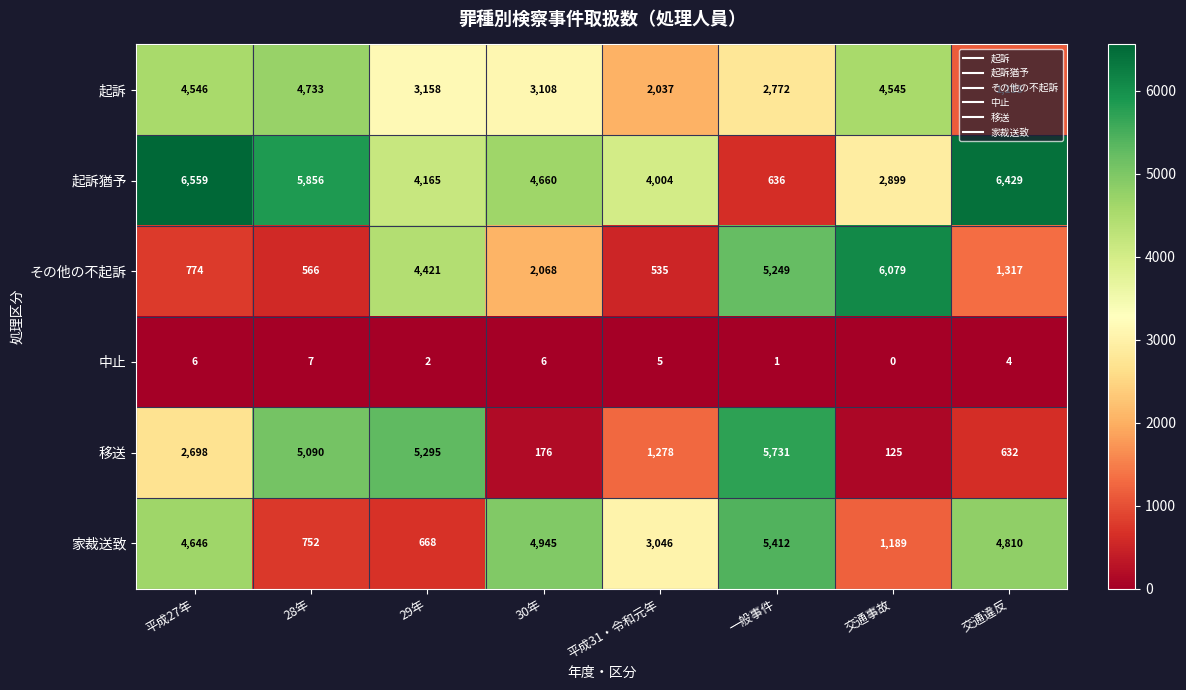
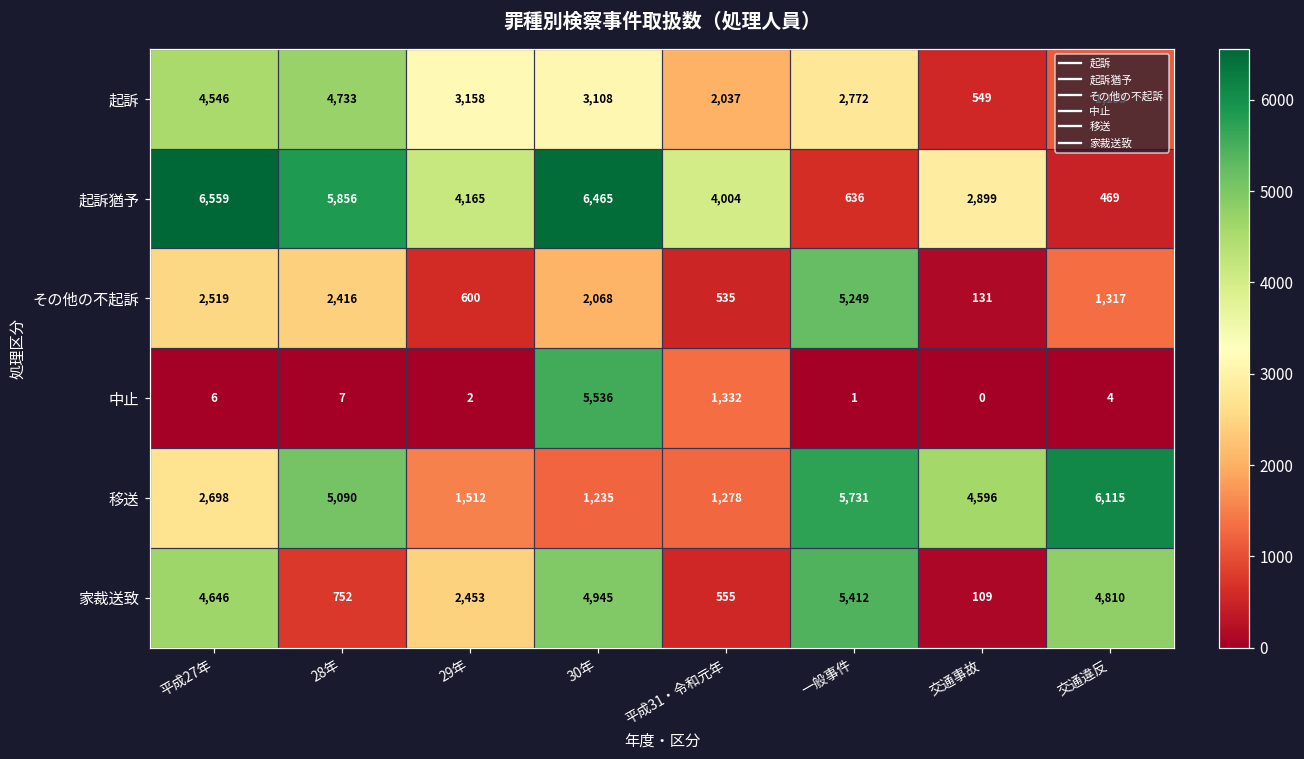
  {
    "起訴": {
      "平成27年": "4,546",
      "28年": "4,733",
      "29年": "3,158",
      "30年": "3,108",
      "平成31・令和元年": "2,037",
      "一般事件": "2,772",
-     "交通事故": "4,545"
+     "交通事故": "549"
    },
    "起訴猶予": {
      "平成27年": "6,559",
      "28年": "5,856",
      "29年": "4,165",
-     "30年": "4,660",
+     "30年": "6,465",
      "平成31・令和元年": "4,004",
      "一般事件": "636",
      "交通事故": "2,899",
-     "交通違反": "6,429"
+     "交通違反": "469"
    },
    "その他の不起訴": {
-     "平成27年": "774",
-     "28年": "566",
-     "29年": "4,421",
+     "平成27年": "2,519",
+     "28年": "2,416",
+     "29年": "600",
      "30年": "2,068",
      "平成31・令和元年": "535",
      "一般事件": "5,249",
-     "交通事故": "6,079",
+     "交通事故": "131",
      "交通違反": "1,317"
    },
    "中止": {
      "平成27年": "6",
      "28年": "7",
      "29年": "2",
-     "30年": "6",
-     "平成31・令和元年": "5",
+     "30年": "5,536",
+     "平成31・令和元年": "1,332",
      "一般事件": "1",
      "交通事故": "0",
      "交通違反": "4"
    },
    "移送": {
      "平成27年": "2,698",
      "28年": "5,090",
-     "29年": "5,295",
-     "30年": "176",
+     "29年": "1,512",
+     "30年": "1,235",
      "平成31・令和元年": "1,278",
      "一般事件": "5,731",
-     "交通事故": "125",
-     "交通違反": "632"
+     "交通事故": "4,596",
+     "交通違反": "6,115"
    },
    "家裁送致": {
      "平成27年": "4,646",
      "28年": "752",
-     "29年": "668",
+     "29年": "2,453",
      "30年": "4,945",
-     "平成31・令和元年": "3,046",
+     "平成31・令和元年": "555",
      "一般事件": "5,412",
-     "交通事故": "1,189",
+     "交通事故": "109",
      "交通違反": "4,810"
    }
  }
